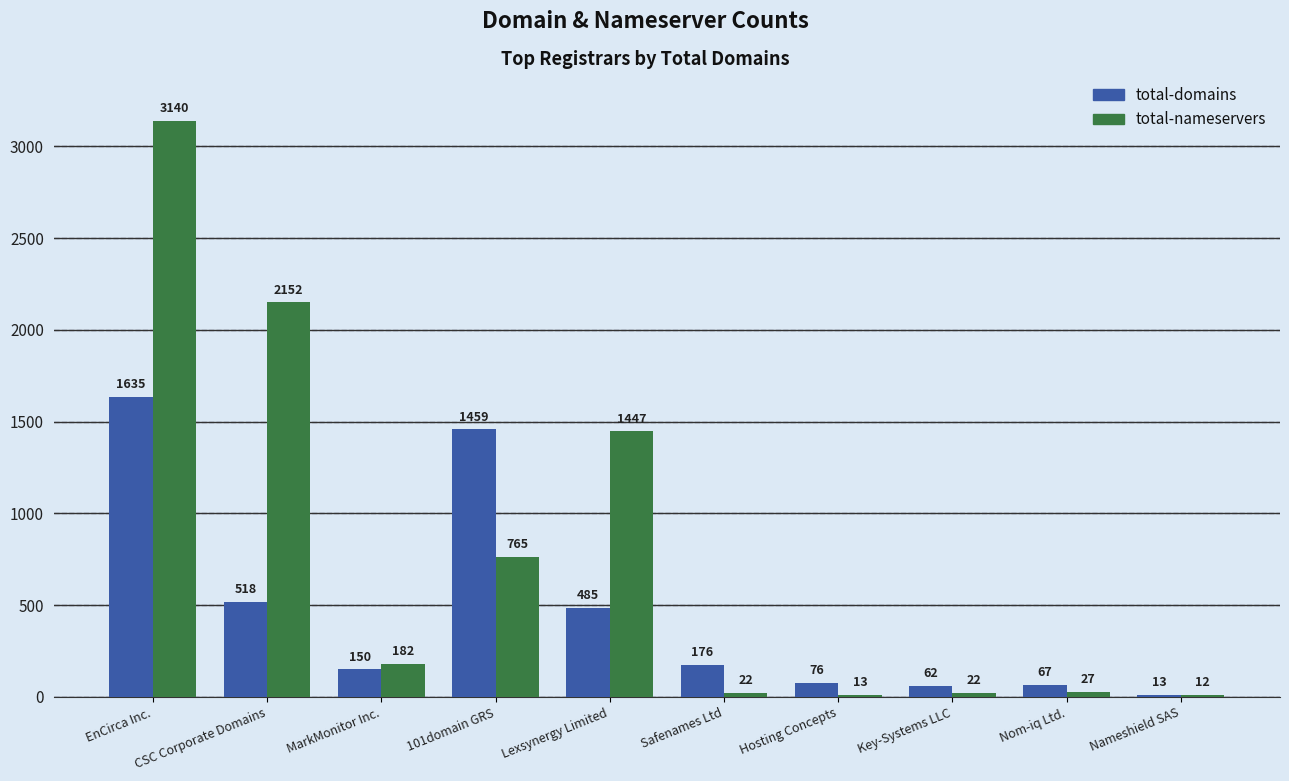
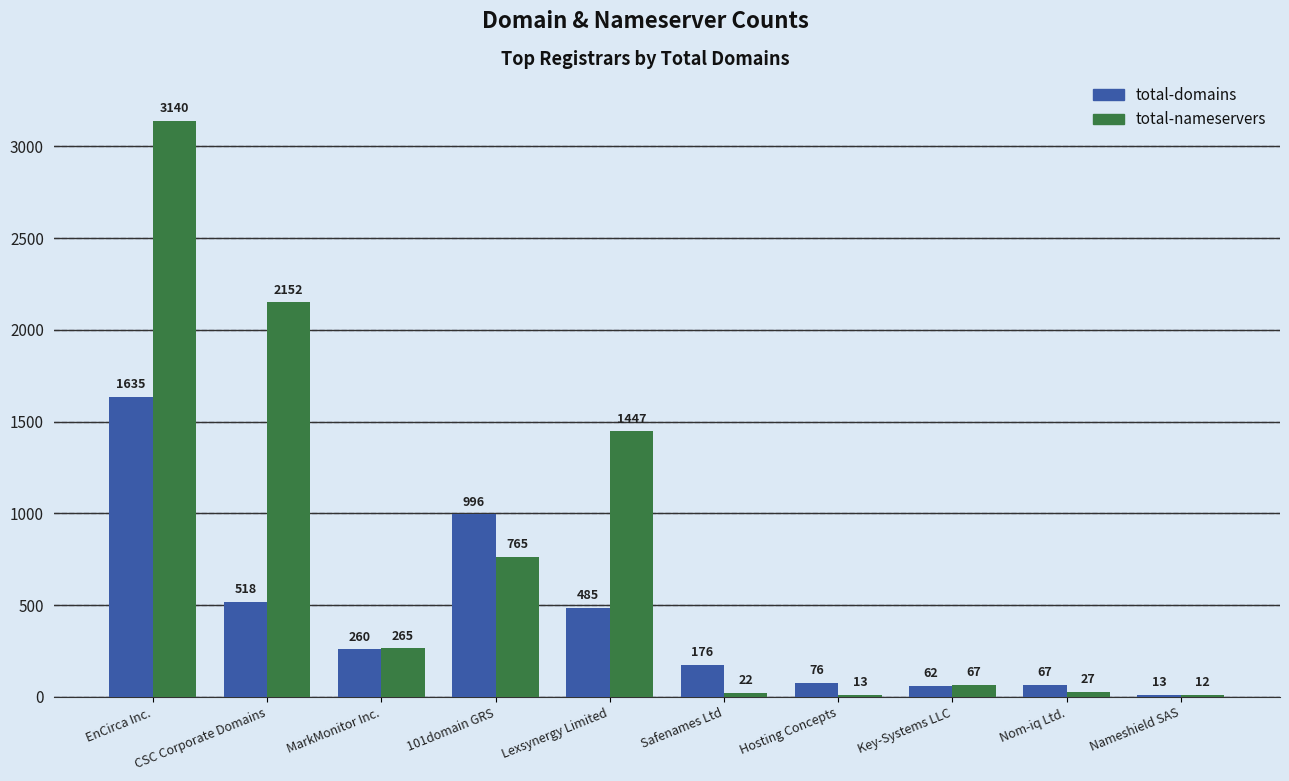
  {
    "total-domains": {
      "EnCirca Inc.": 1635,
      "CSC Corporate Domains": 518,
-     "MarkMonitor Inc.": 150,
-     "101domain GRS": 1459,
+     "MarkMonitor Inc.": 260,
+     "101domain GRS": 996,
      "Lexsynergy Limited": 485,
      "Safenames Ltd": 176,
      "Hosting Concepts": 76,
      "Key-Systems LLC": 62,
      "Nom-iq Ltd.": 67,
      "Nameshield SAS": 13
    },
    "total-nameservers": {
      "EnCirca Inc.": 3140,
      "CSC Corporate Domains": 2152,
-     "MarkMonitor Inc.": 182,
+     "MarkMonitor Inc.": 265,
      "101domain GRS": 765,
      "Lexsynergy Limited": 1447,
      "Safenames Ltd": 22,
      "Hosting Concepts": 13,
-     "Key-Systems LLC": 22,
+     "Key-Systems LLC": 67,
      "Nom-iq Ltd.": 27,
      "Nameshield SAS": 12
    }
  }
